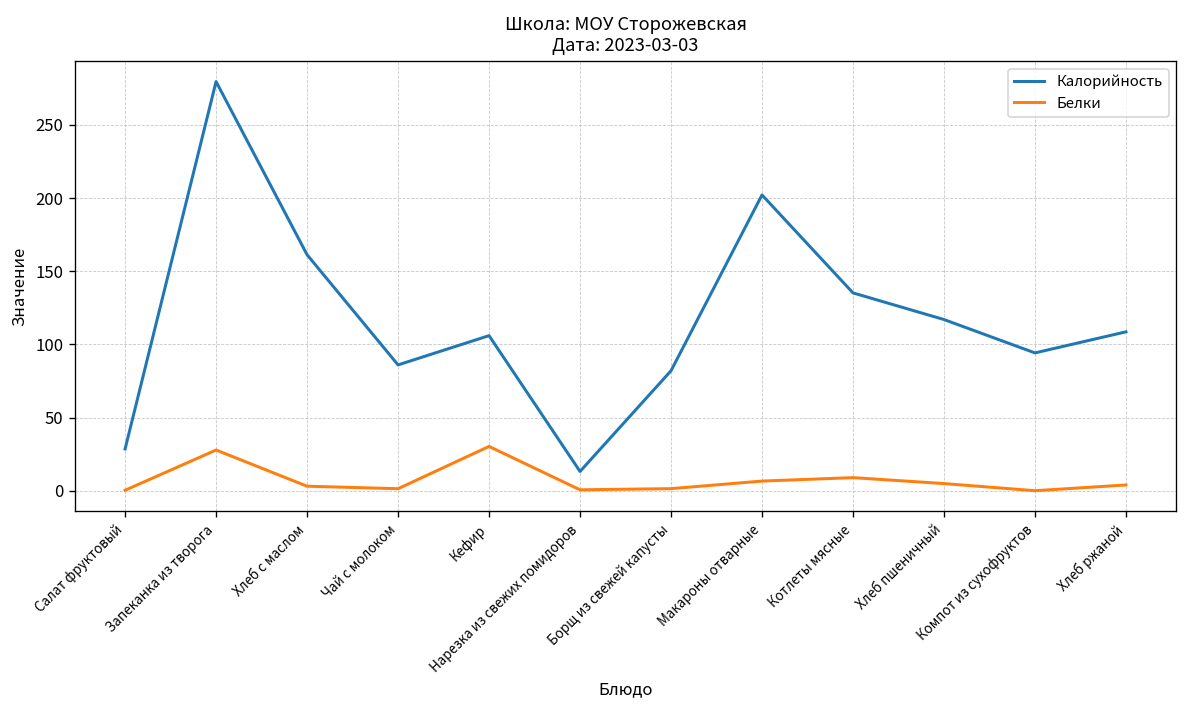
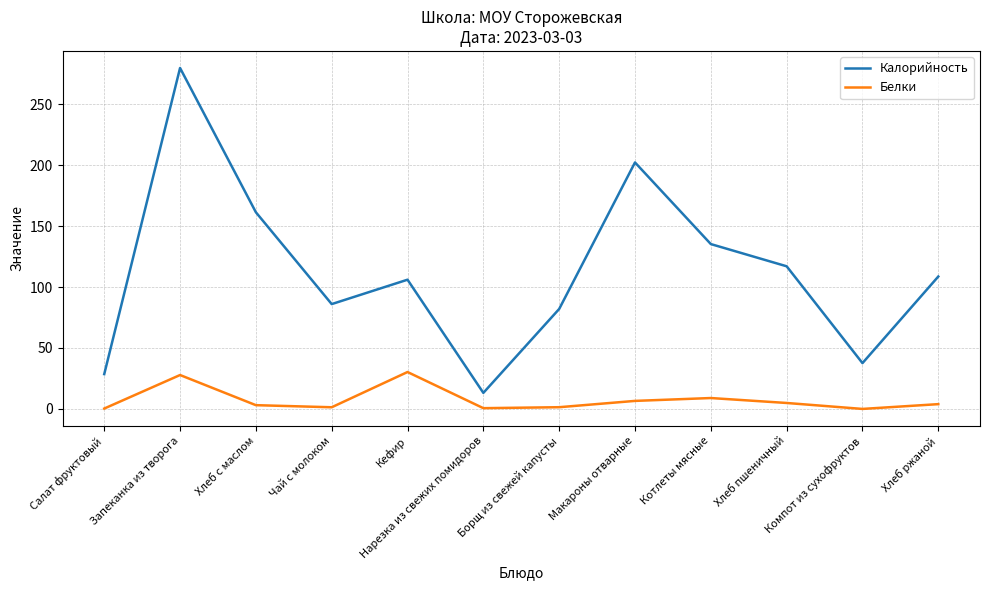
  {
    "Калорийность": {
      "Салат фруктовый": 29,
      "Запеканка из творога": 280,
      "Хлеб с маслом": 161,
      "Чай с молоком": 86,
      "Кефир": 106,
      "Нарезка из свежих помидоров": 13,
      "Борщ из свежей капусты": 82,
      "Макароны отварные": 202,
      "Котлеты мясные": 135,
      "Хлеб пшеничный": 117,
-     "Компот из сухофруктов": 94,
+     "Компот из сухофруктов": 38,
      "Хлеб ржаной": 109
    },
    "Белки": {
      "Салат фруктовый": 0,
      "Запеканка из творога": 28,
      "Хлеб с маслом": 3,
      "Чай с молоком": 1,
      "Кефир": 30,
      "Нарезка из свежих помидоров": 1,
      "Борщ из свежей капусты": 1,
      "Макароны отварные": 7,
      "Котлеты мясные": 9,
      "Хлеб пшеничный": 5,
      "Компот из сухофруктов": 0,
      "Хлеб ржаной": 4
    }
  }
